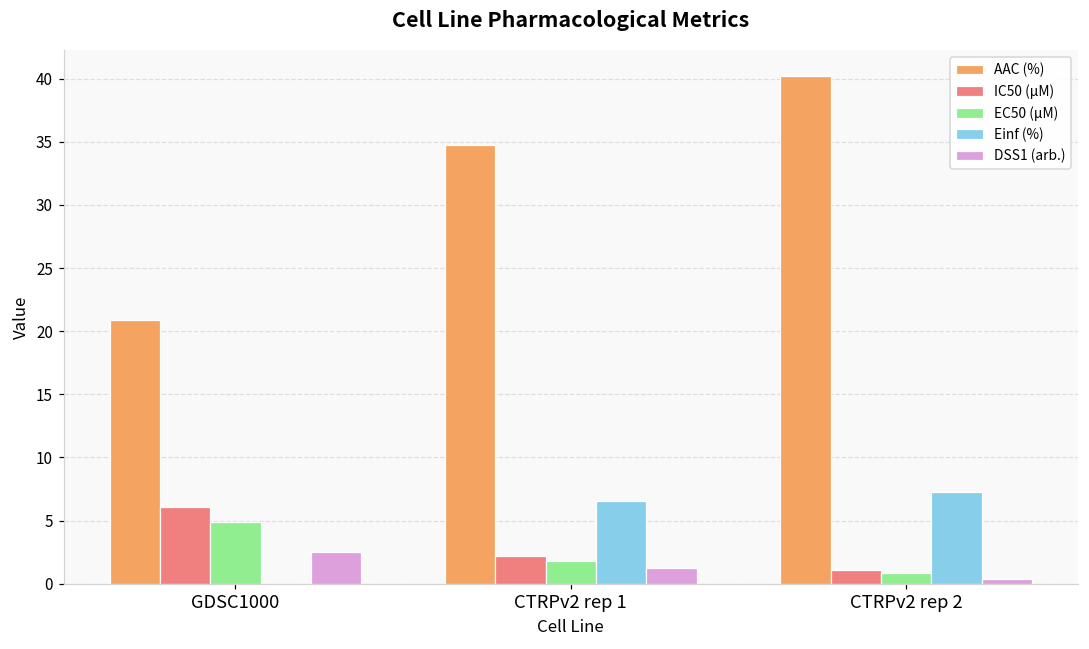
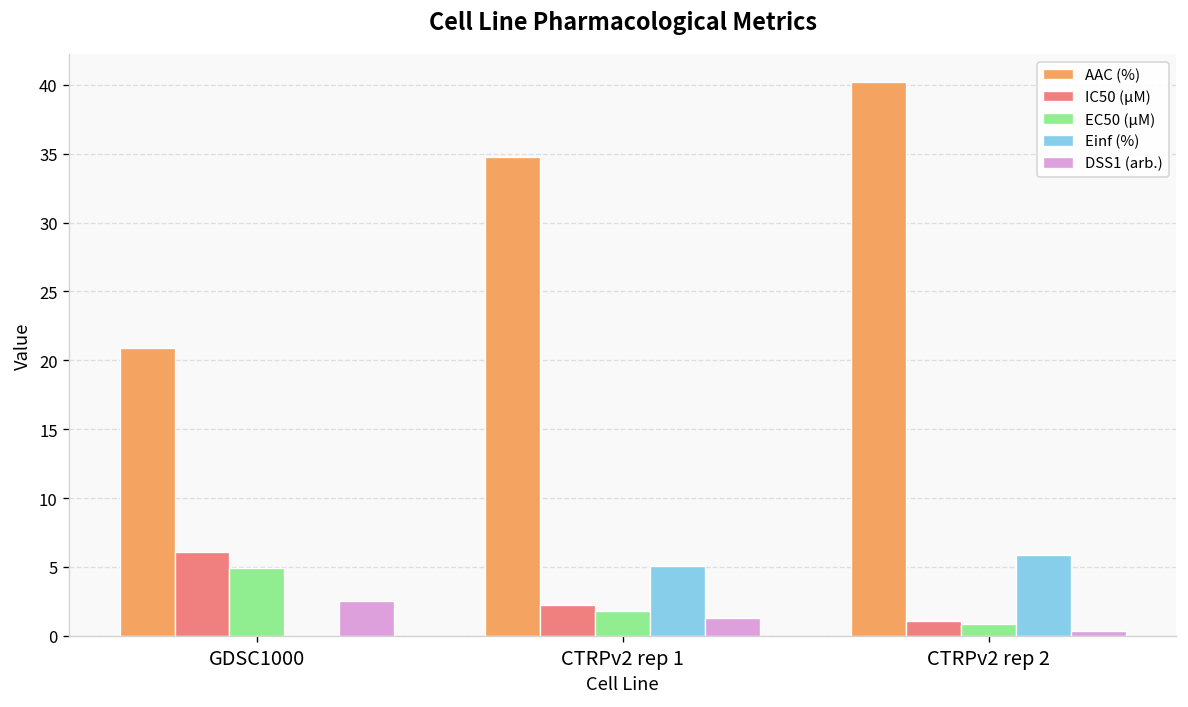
  {
    "EC50 (µM)": {
      "GDSC1000": 4.9,
      "CTRPv2 rep 1": 1.8,
      "CTRPv2 rep 2": 0.9
    },
    "Einf (%)": {
      "GDSC1000": 0.0,
-     "CTRPv2 rep 1": 6.6,
-     "CTRPv2 rep 2": 7.3
+     "CTRPv2 rep 1": 5.1,
+     "CTRPv2 rep 2": 5.9
    },
    "DSS1 (arb.)": {
      "GDSC1000": 2.5,
      "CTRPv2 rep 1": 1.3,
      "CTRPv2 rep 2": 0.3
    }
  }
